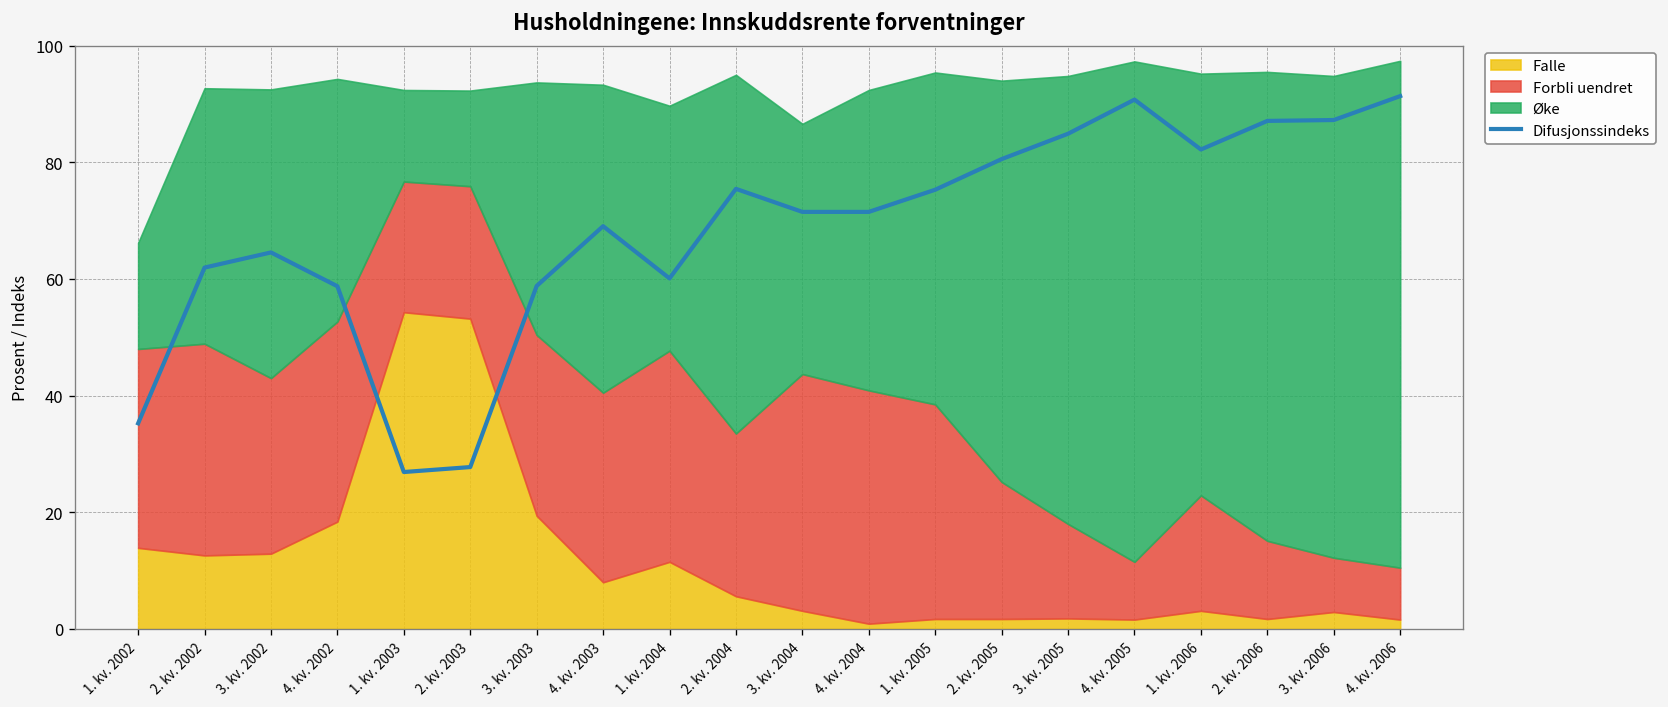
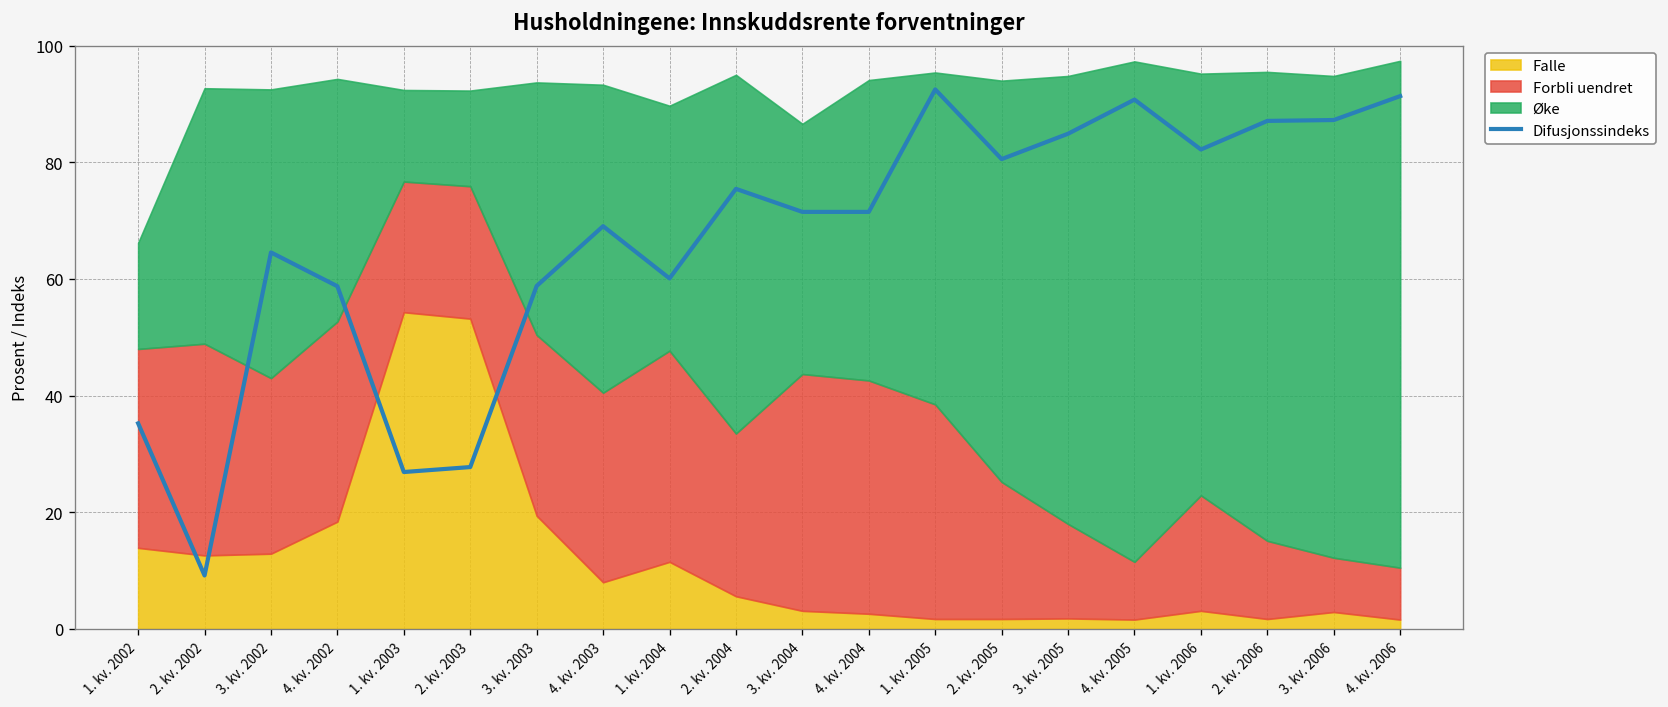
  {
    "Difusjonssindeks": {
      "1. kv. 2002": 35,
-     "2. kv. 2002": 62,
+     "2. kv. 2002": 9,
      "3. kv. 2002": 65,
      "4. kv. 2002": 59,
      "1. kv. 2003": 27,
      "2. kv. 2003": 28,
      "3. kv. 2003": 59,
      "4. kv. 2003": 69,
      "1. kv. 2004": 60,
      "2. kv. 2004": 75,
      "3. kv. 2004": 72,
      "4. kv. 2004": 72,
-     "1. kv. 2005": 75,
+     "1. kv. 2005": 93,
      "2. kv. 2005": 81,
      "3. kv. 2005": 85,
      "4. kv. 2005": 91,
      "1. kv. 2006": 82,
      "2. kv. 2006": 87,
      "3. kv. 2006": 87,
      "4. kv. 2006": 91
    },
    "Falle": {
      "1. kv. 2002": 14,
      "2. kv. 2002": 13,
      "3. kv. 2002": 13,
      "4. kv. 2002": 18,
      "1. kv. 2003": 54,
      "2. kv. 2003": 53,
      "3. kv. 2003": 19,
      "4. kv. 2003": 8,
      "1. kv. 2004": 12,
      "2. kv. 2004": 6,
      "3. kv. 2004": 3,
-     "4. kv. 2004": 1,
+     "4. kv. 2004": 3,
      "1. kv. 2005": 2,
      "2. kv. 2005": 2,
      "3. kv. 2005": 2,
      "4. kv. 2005": 2,
      "1. kv. 2006": 3,
      "2. kv. 2006": 2,
      "3. kv. 2006": 3,
      "4. kv. 2006": 2
    },
    "Forbli uendret": {
      "1. kv. 2002": 34,
      "2. kv. 2002": 36,
      "3. kv. 2002": 30,
      "4. kv. 2002": 34,
      "1. kv. 2003": 22,
      "2. kv. 2003": 23,
      "3. kv. 2003": 31,
      "4. kv. 2003": 33,
      "1. kv. 2004": 36,
      "2. kv. 2004": 28,
      "3. kv. 2004": 41,
      "4. kv. 2004": 40,
      "1. kv. 2005": 37,
      "2. kv. 2005": 24,
      "3. kv. 2005": 16,
      "4. kv. 2005": 10,
      "1. kv. 2006": 20,
      "2. kv. 2006": 13,
      "3. kv. 2006": 9,
      "4. kv. 2006": 9
    },
    "Øke": {
      "1. kv. 2002": 18,
      "2. kv. 2002": 44,
      "3. kv. 2002": 50,
      "4. kv. 2002": 42,
      "1. kv. 2003": 16,
      "2. kv. 2003": 16,
      "3. kv. 2003": 43,
      "4. kv. 2003": 53,
      "1. kv. 2004": 42,
      "2. kv. 2004": 62,
      "3. kv. 2004": 43,
      "4. kv. 2004": 52,
      "1. kv. 2005": 57,
      "2. kv. 2005": 69,
      "3. kv. 2005": 77,
      "4. kv. 2005": 86,
      "1. kv. 2006": 72,
      "2. kv. 2006": 80,
      "3. kv. 2006": 83,
      "4. kv. 2006": 87
    }
  }
